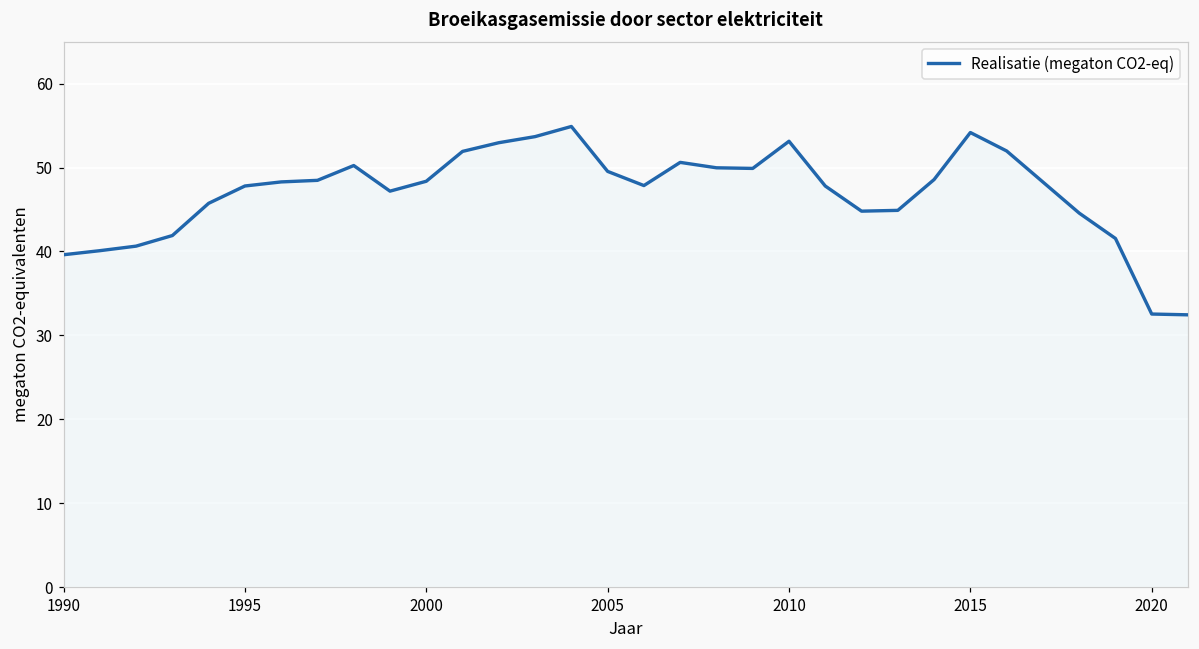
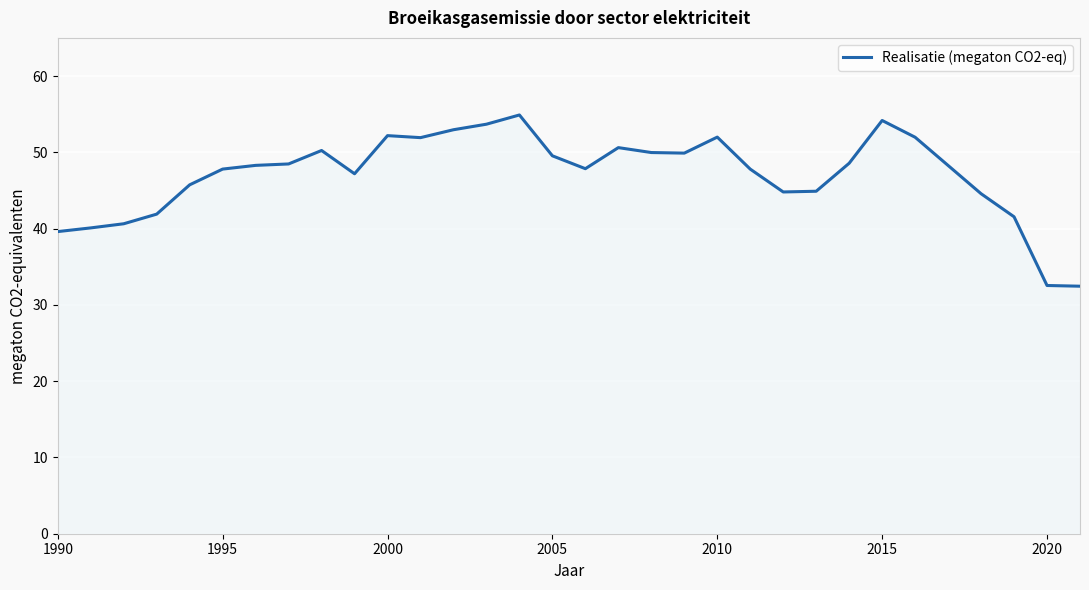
  {
    "1990": 40,
    "1995": 48,
-   "2000": 48,
+   "2000": 52,
    "2005": 50,
-   "2010": 53,
+   "2010": 52,
    "2015": 54,
    "2020": 33
  }
